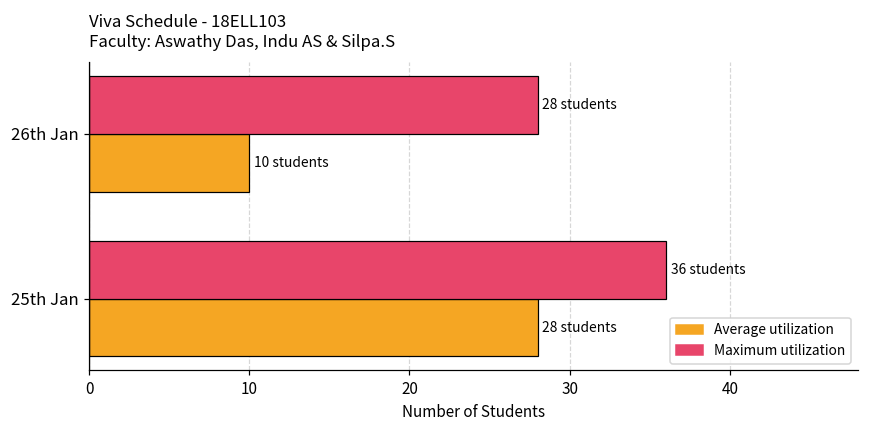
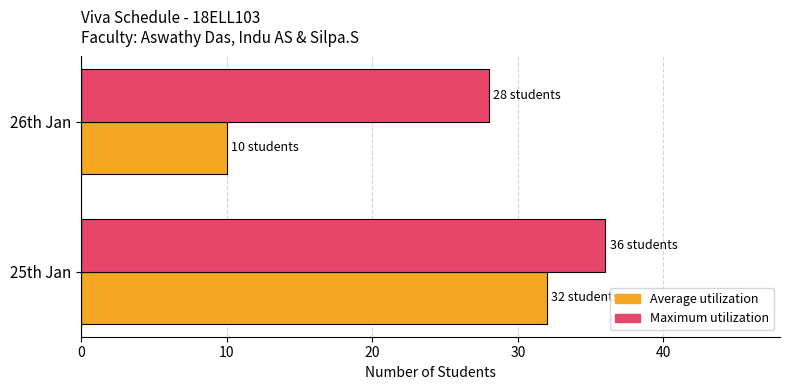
  {
    "Average utilization": {
-     "25th Jan": 28
+     "25th Jan": 32
    },
    "Maximum utilization": {
      "26th Jan": 28,
      "25th Jan": 36
    }
  }
